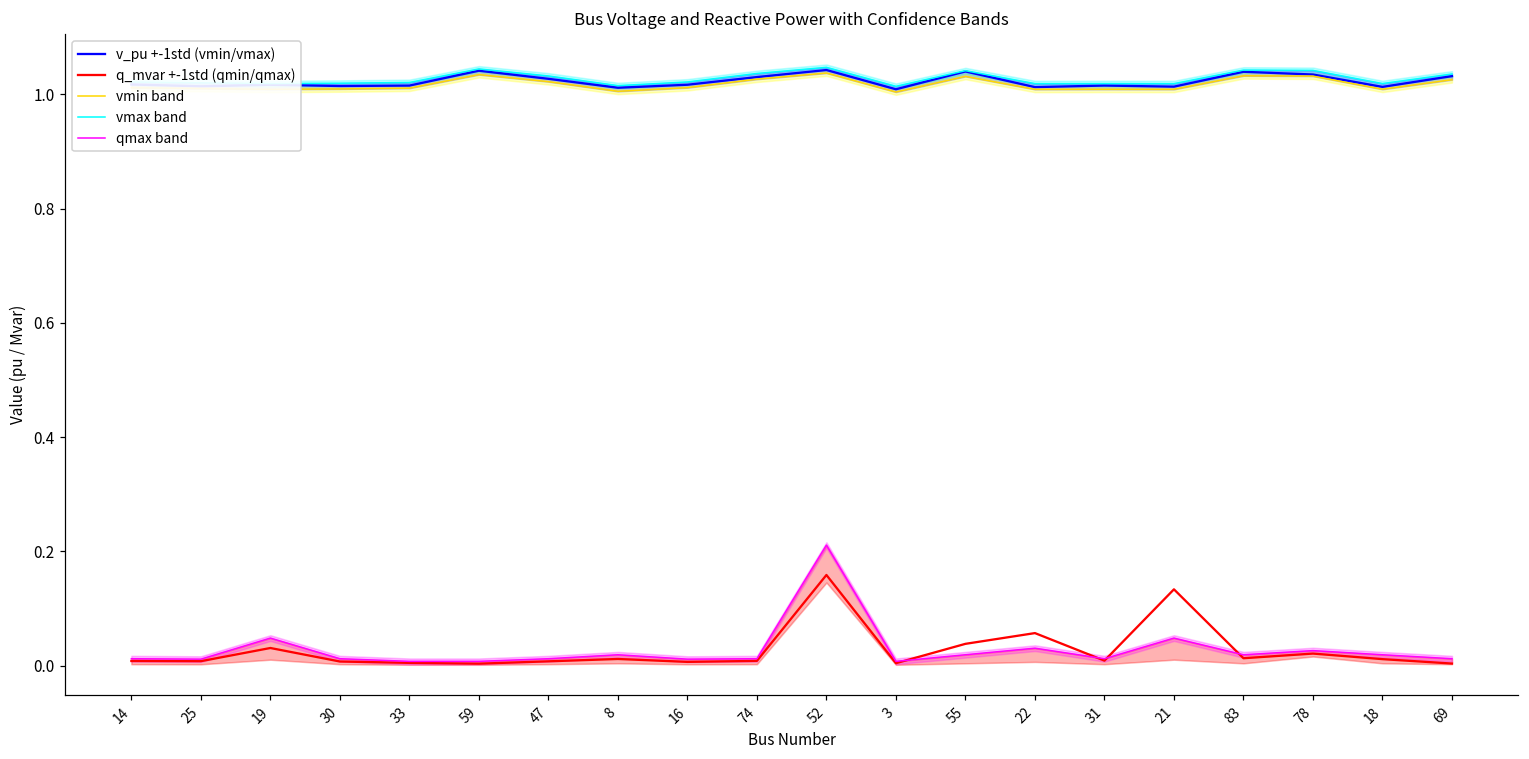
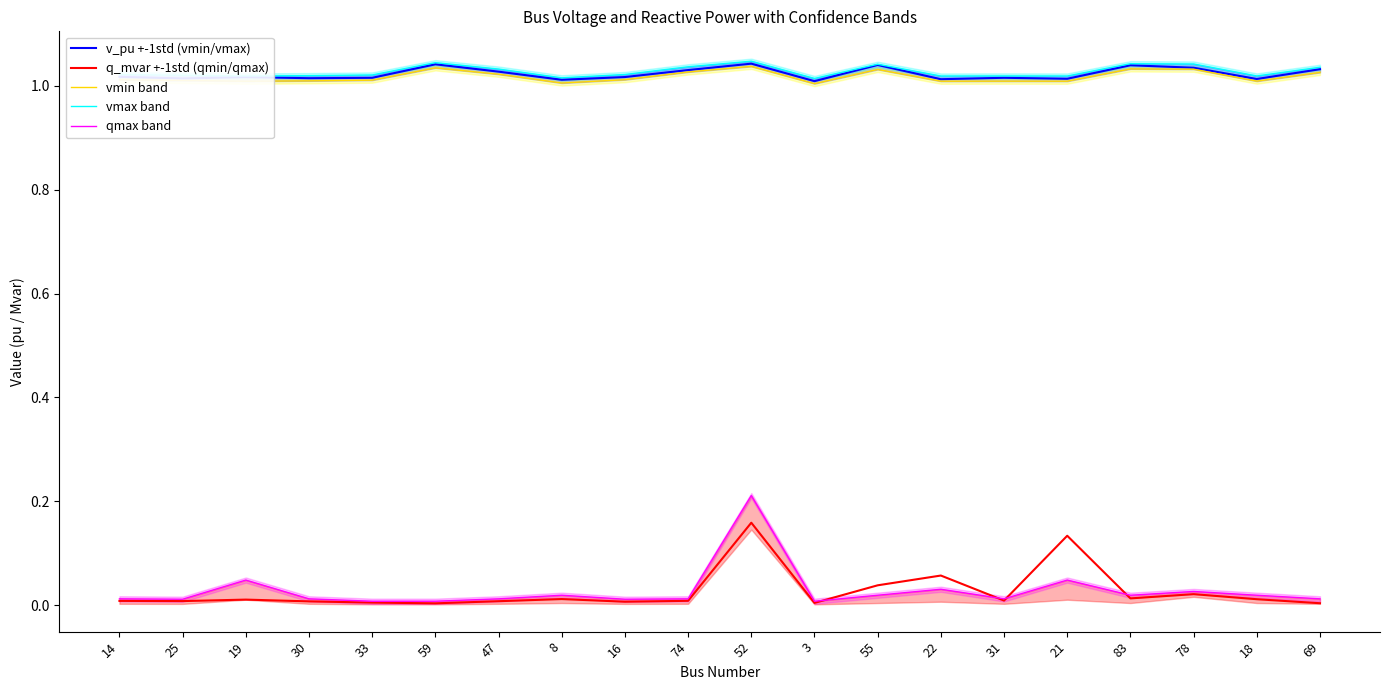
  {
    "q_mvar +-1std (qmin/qmax)": {
-     "19": 0.03,
+     "19": 0.01,
      "30": 0.01,
      "8": 0.01,
      "52": 0.16,
      "55": 0.04,
      "22": 0.06,
      "21": 0.13,
      "83": 0.01,
      "78": 0.02,
      "18": 0.01,
      "69": 0.00
    }
  }
